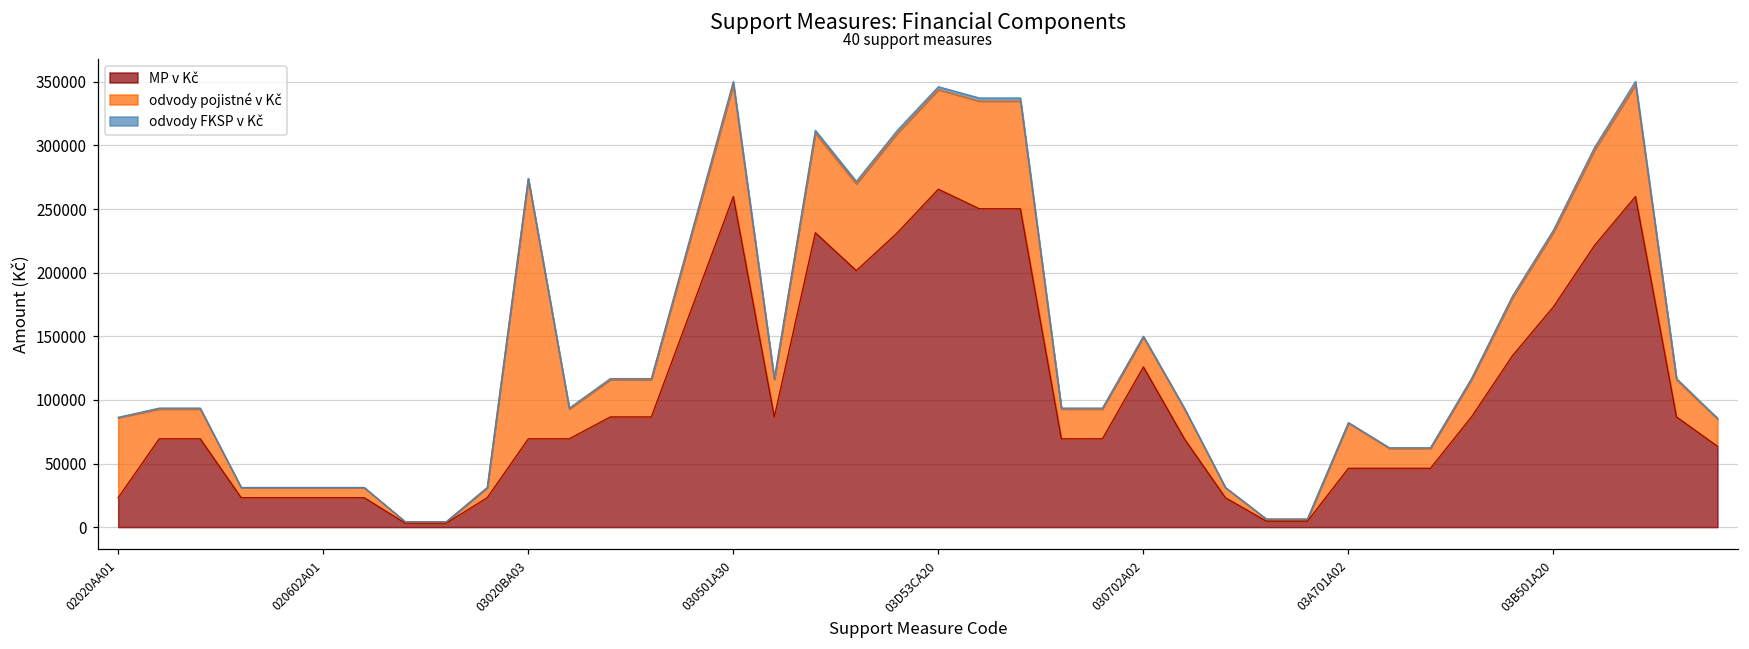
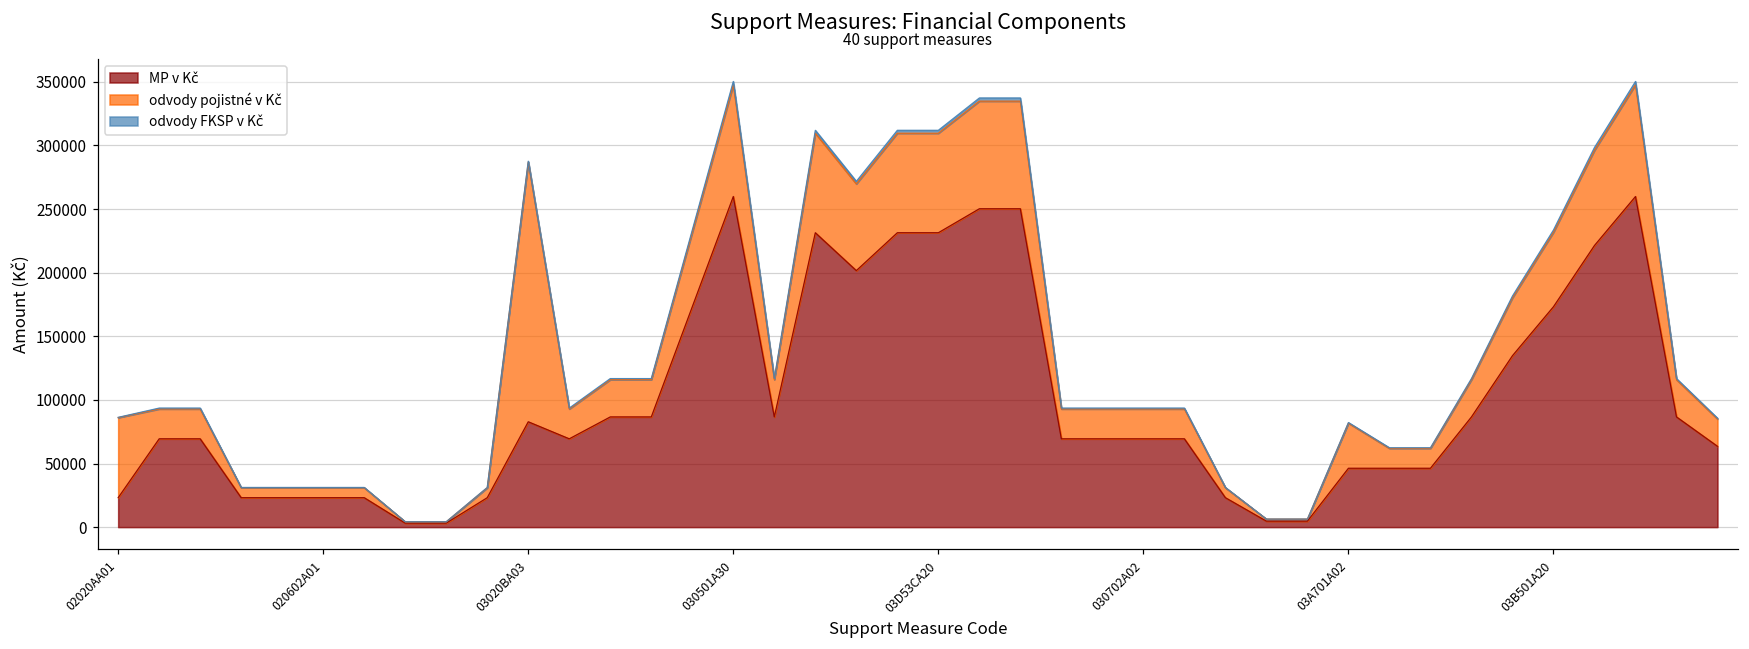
  {
    "MP v Kč": {
      "02020AA01": 23000,
      "020602A01": 23000,
-     "03020BA03": 69000,
+     "03020BA03": 83000,
      "030501A30": 260000,
-     "03D53CA20": 266000,
-     "030702A02": 126000,
+     "03D53CA20": 231000,
+     "030702A02": 69000,
      "03A701A02": 46000,
      "03B501A20": 173000
    },
    "odvody pojistné v Kč": {
      "030501A30": 88000,
      "03D53CA20": 78000
    },
    "odvody FKSP v Kč": {
      "030501A30": 3000,
      "03D53CA20": 2000
    }
  }
